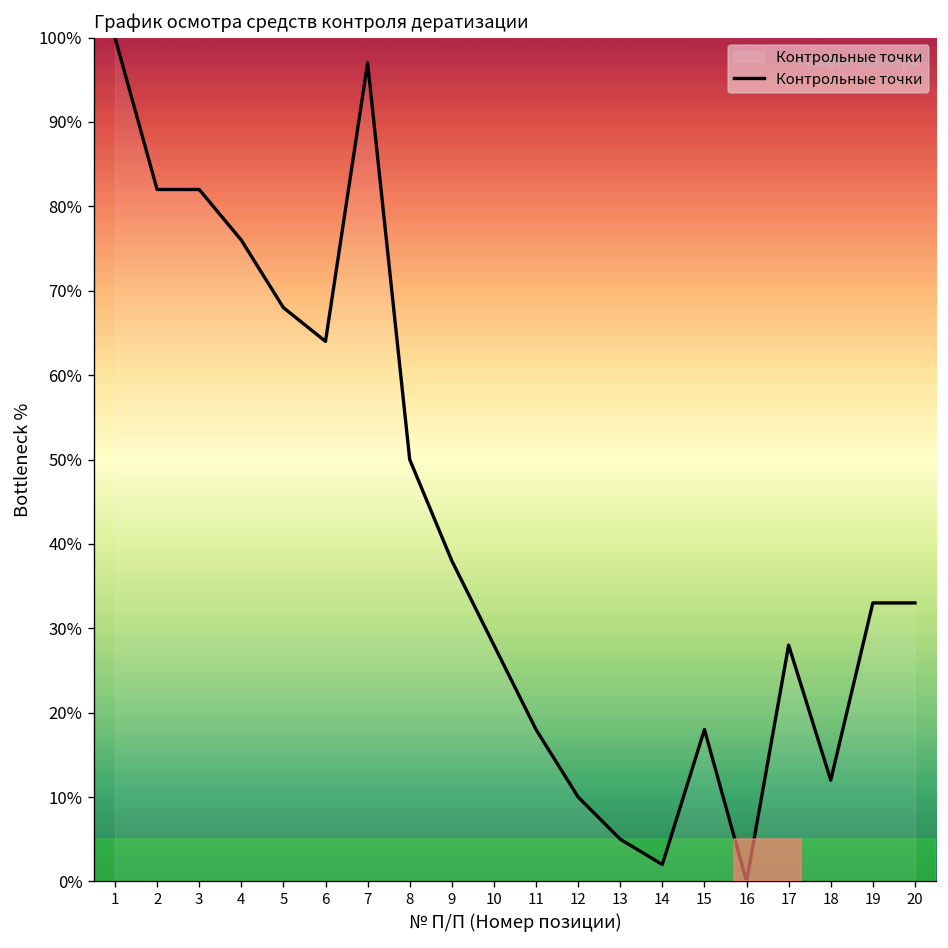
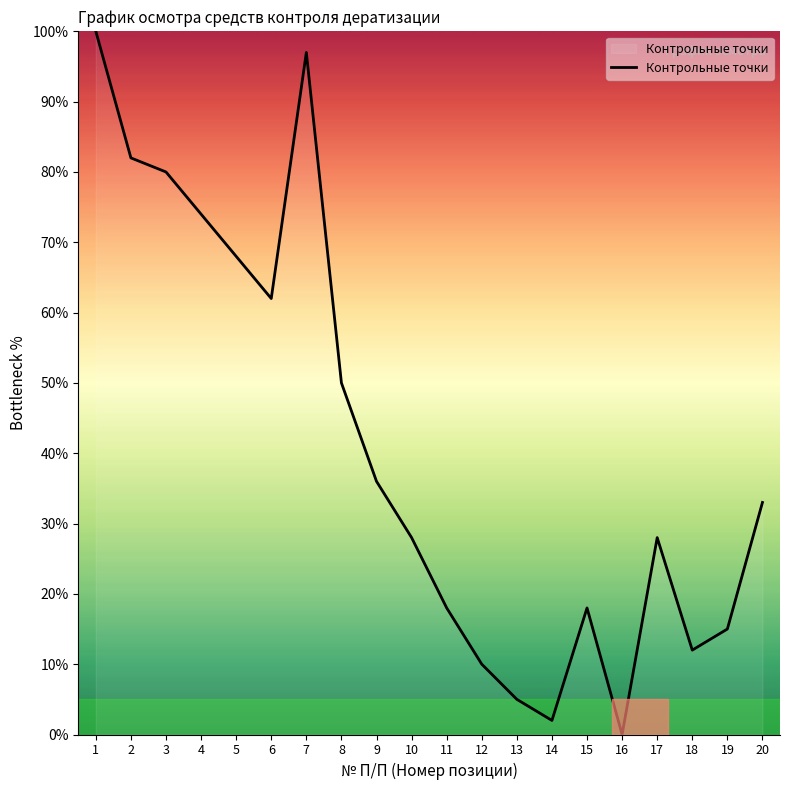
  {
    "1": "100%",
    "2": "82%",
-   "3": "82%",
-   "4": "76%",
+   "3": "80%",
+   "4": "74%",
    "5": "68%",
-   "6": "64%",
+   "6": "62%",
    "7": "97%",
    "8": "50%",
-   "9": "38%",
+   "9": "36%",
    "10": "28%",
    "11": "18%",
    "12": "10%",
    "15": "18%",
    "17": "28%",
    "18": "12%",
-   "19": "33%",
+   "19": "15%",
    "20": "33%"
  }
